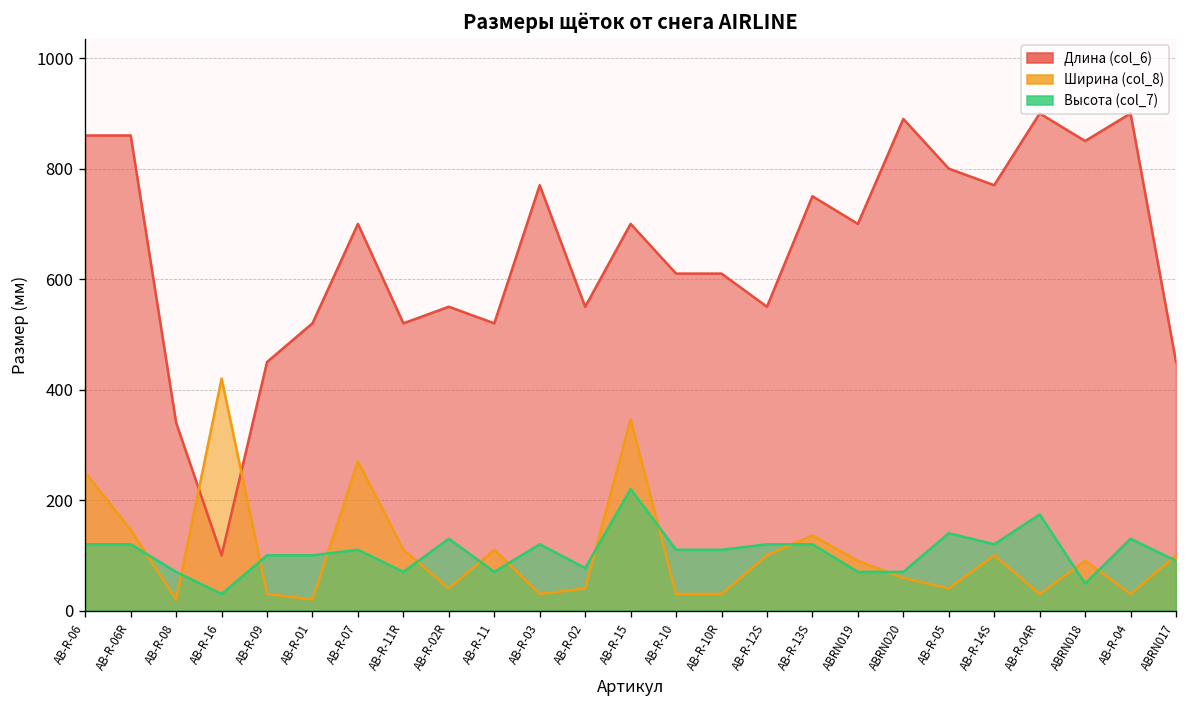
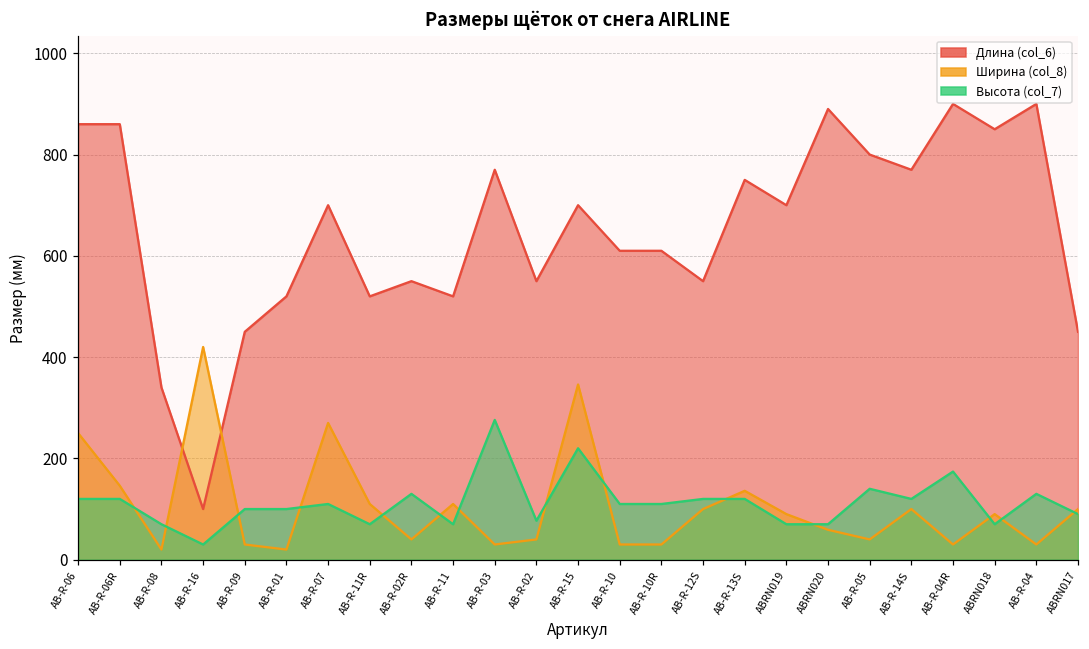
  {
    "Длина (col_6)": {
      "AB-R-06": 860,
      "AB-R-06R": 860,
      "AB-R-08": 340,
      "AB-R-16": 100,
      "AB-R-09": 450,
      "AB-R-01": 520,
      "AB-R-07": 700,
      "AB-R-11R": 520,
      "AB-R-02R": 550,
      "AB-R-11": 520,
      "AB-R-03": 770,
      "AB-R-02": 550,
      "AB-R-15": 700,
      "AB-R-10": 610,
      "AB-R-10R": 610,
      "AB-R-12S": 550,
      "AB-R-13S": 750,
      "ABRN019": 700,
      "ABRN020": 890,
      "AB-R-05": 800,
      "AB-R-14S": 770,
      "AB-R-04R": 900,
      "ABRN018": 850,
      "AB-R-04": 900,
      "ABRN017": 450
    },
    "Ширина (col_8)": {
      "AB-R-06": 250,
      "AB-R-06R": 150,
      "AB-R-08": 20,
      "AB-R-16": 420,
      "AB-R-09": 30,
      "AB-R-01": 20,
      "AB-R-07": 270,
      "AB-R-11R": 110,
      "AB-R-02R": 40,
      "AB-R-11": 110,
      "AB-R-03": 30,
      "AB-R-02": 40,
      "AB-R-15": 350,
      "AB-R-10": 30,
      "AB-R-10R": 30,
      "AB-R-12S": 100,
      "AB-R-13S": 140,
      "ABRN019": 90,
      "ABRN020": 60,
      "AB-R-05": 40,
      "AB-R-14S": 100,
      "AB-R-04R": 30,
      "ABRN018": 90,
      "AB-R-04": 30,
      "ABRN017": 100
    },
    "Высота (col_7)": {
      "AB-R-06": 120,
      "AB-R-06R": 120,
      "AB-R-08": 70,
      "AB-R-16": 30,
      "AB-R-09": 100,
      "AB-R-01": 100,
      "AB-R-07": 110,
      "AB-R-11R": 70,
      "AB-R-02R": 130,
      "AB-R-11": 70,
-     "AB-R-03": 120,
+     "AB-R-03": 280,
      "AB-R-02": 80,
      "AB-R-15": 220,
      "AB-R-10": 110,
      "AB-R-10R": 110,
      "AB-R-12S": 120,
      "AB-R-13S": 120,
      "ABRN019": 70,
      "ABRN020": 70,
      "AB-R-05": 140,
      "AB-R-14S": 120,
      "AB-R-04R": 170,
-     "ABRN018": 50,
+     "ABRN018": 70,
      "AB-R-04": 130,
      "ABRN017": 90
    }
  }
